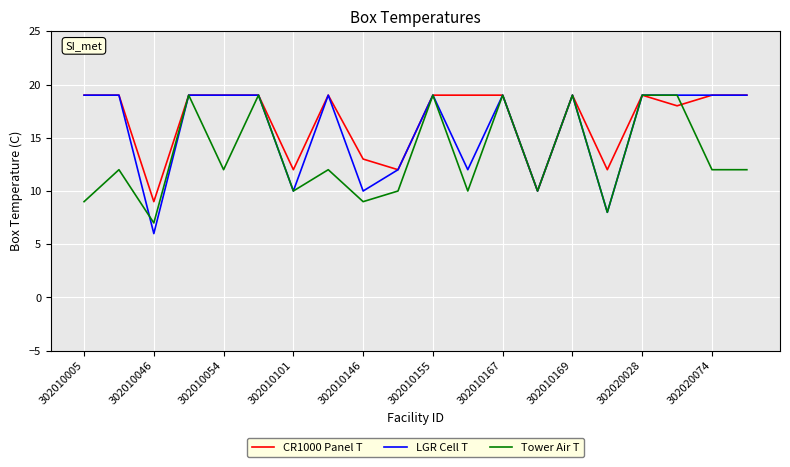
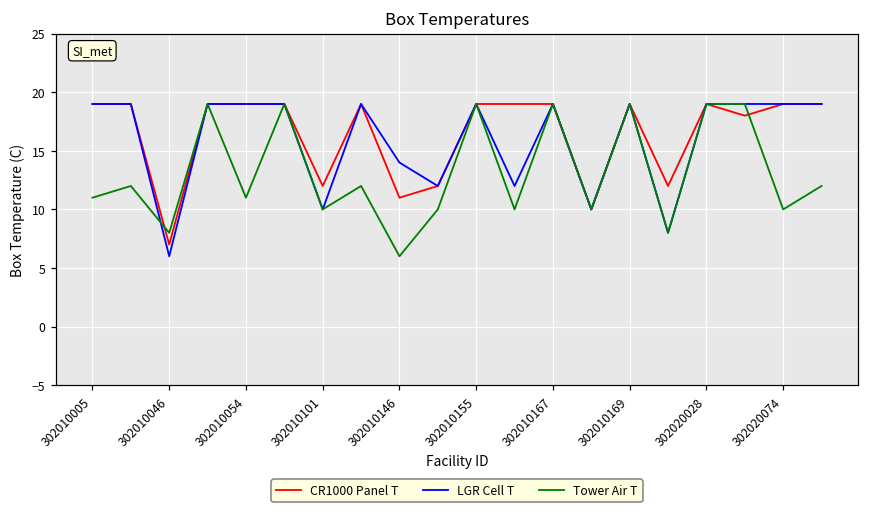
  {
    "CR1000 Panel T": {
-     "302010046": 9,
+     "302010046": 7,
      "302010101": 12,
-     "302010146": 13
+     "302010146": 11
    },
    "LGR Cell T": {
      "302010046": 6,
-     "302010146": 10
+     "302010146": 14
    },
    "Tower Air T": {
-     "302010005": 9,
-     "302010046": 7,
-     "302010054": 12,
-     "302010146": 9,
-     "302020074": 12
+     "302010005": 11,
+     "302010046": 8,
+     "302010054": 11,
+     "302010146": 6,
+     "302020074": 10
    }
  }
